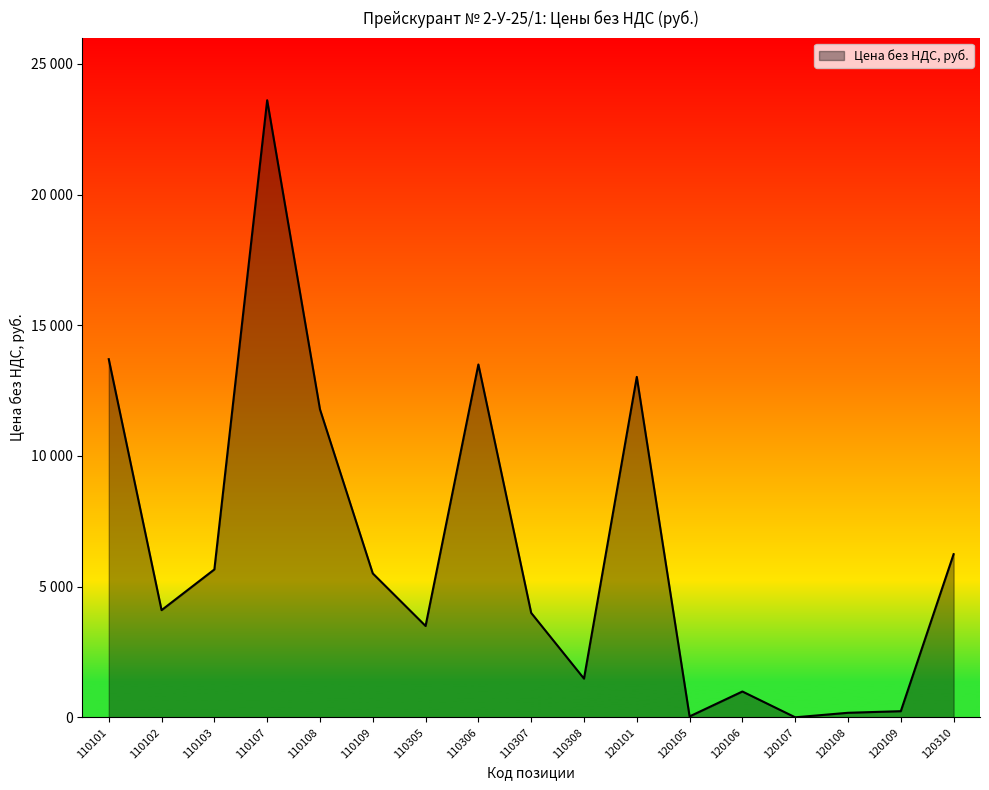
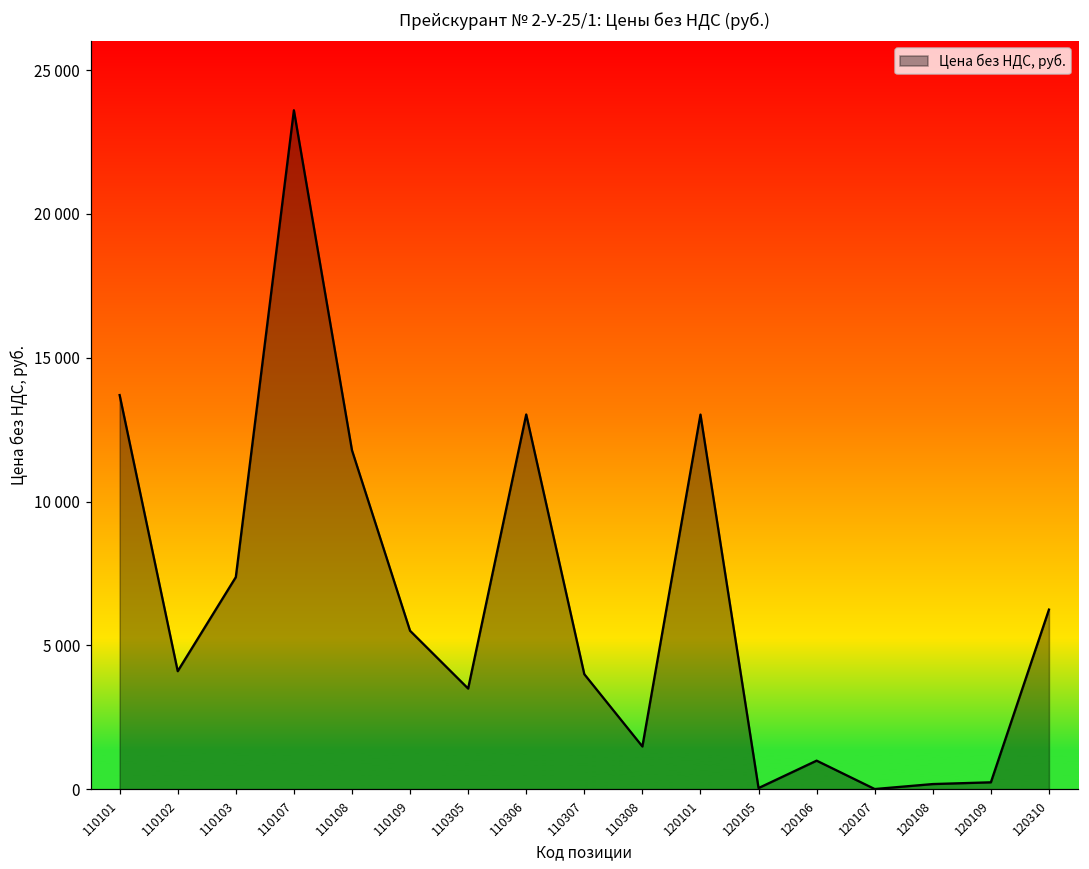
  {
    "110101": 13700,
    "110102": 4100,
-   "110103": 5700,
+   "110103": 7400,
    "110107": 23600,
    "110108": 11800,
    "110109": 5500,
    "110305": 3500,
-   "110306": 13500,
+   "110306": 13000,
    "110307": 4000,
    "110308": 1500,
    "120101": 13000,
    "120105": 0,
    "120106": 1000,
    "120107": 0,
    "120108": 200,
    "120109": 200,
    "120310": 6200
  }
